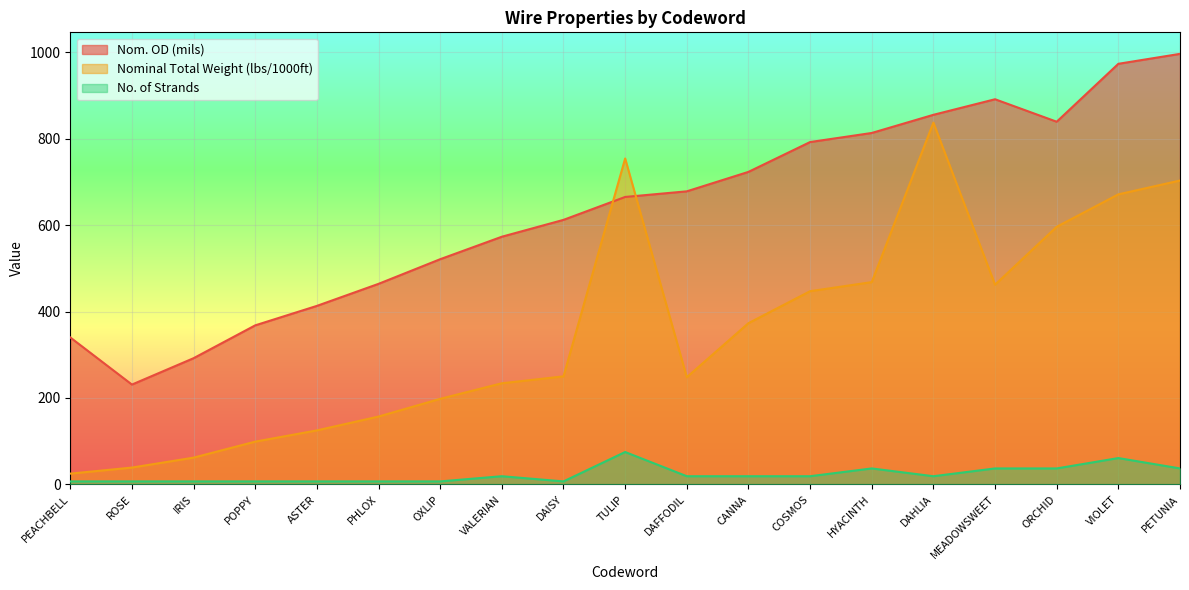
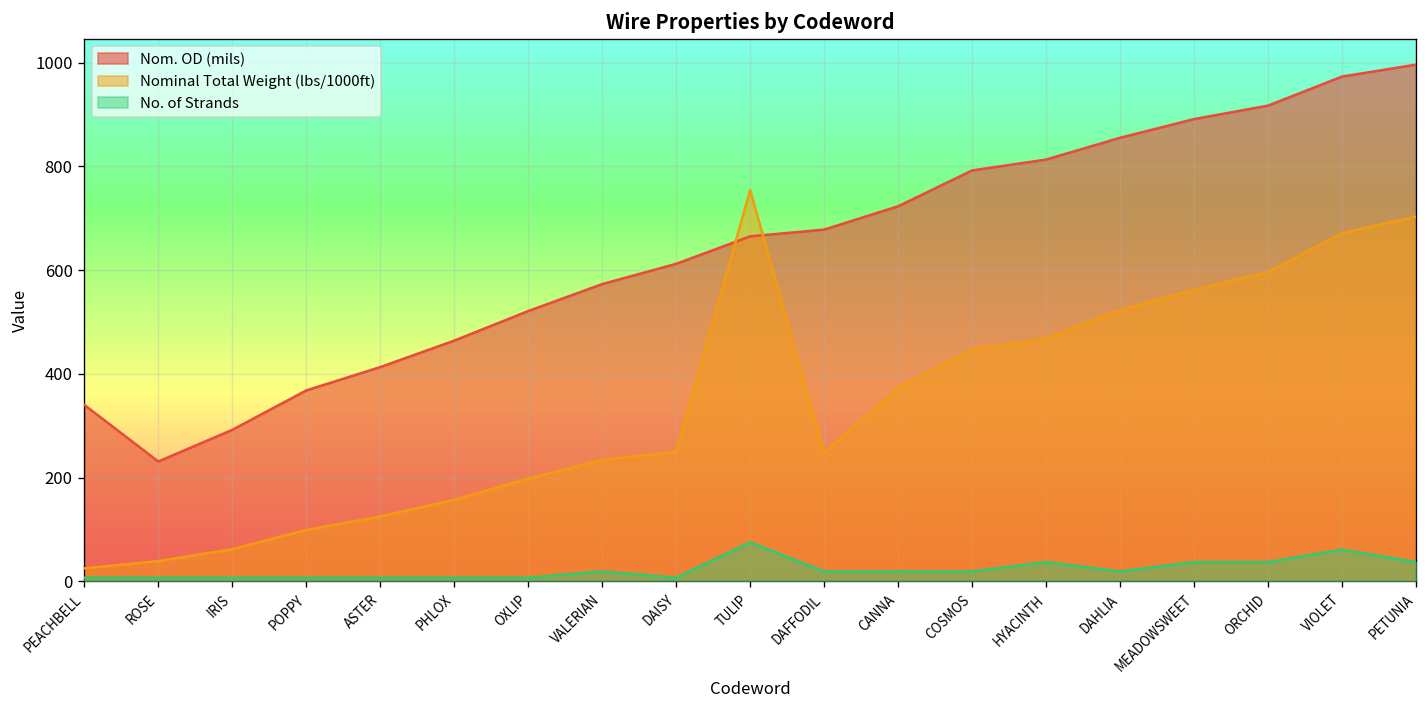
  {
    "Nom. OD (mils)": {
      "PEACHBELL": 340,
      "ROSE": 230,
      "IRIS": 290,
      "POPPY": 370,
      "ASTER": 410,
      "PHLOX": 460,
      "OXLIP": 520,
      "VALERIAN": 570,
      "DAISY": 610,
      "TULIP": 670,
      "DAFFODIL": 680,
      "CANNA": 720,
      "COSMOS": 790,
      "HYACINTH": 810,
      "DAHLIA": 860,
      "MEADOWSWEET": 890,
-     "ORCHID": 840,
+     "ORCHID": 920,
      "VIOLET": 970,
      "PETUNIA": 1000
    },
    "Nominal Total Weight (lbs/1000ft)": {
      "PEACHBELL": 30,
      "ROSE": 40,
      "IRIS": 60,
      "POPPY": 100,
      "ASTER": 130,
      "PHLOX": 160,
      "OXLIP": 200,
      "VALERIAN": 230,
      "DAISY": 250,
      "TULIP": 750,
      "DAFFODIL": 250,
      "CANNA": 370,
      "COSMOS": 450,
      "HYACINTH": 470,
-     "DAHLIA": 840,
-     "MEADOWSWEET": 460,
+     "DAHLIA": 520,
+     "MEADOWSWEET": 560,
      "ORCHID": 600,
      "VIOLET": 670,
      "PETUNIA": 700
    },
    "No. of Strands": {
      "PEACHBELL": 10,
      "ROSE": 10,
      "IRIS": 10,
      "POPPY": 10,
      "ASTER": 10,
      "PHLOX": 10,
      "OXLIP": 10,
      "VALERIAN": 20,
      "DAISY": 10,
      "TULIP": 80,
      "DAFFODIL": 20,
      "CANNA": 20,
      "COSMOS": 20,
      "HYACINTH": 40,
      "DAHLIA": 20,
      "MEADOWSWEET": 40,
      "ORCHID": 40,
      "VIOLET": 60,
      "PETUNIA": 40
    }
  }
